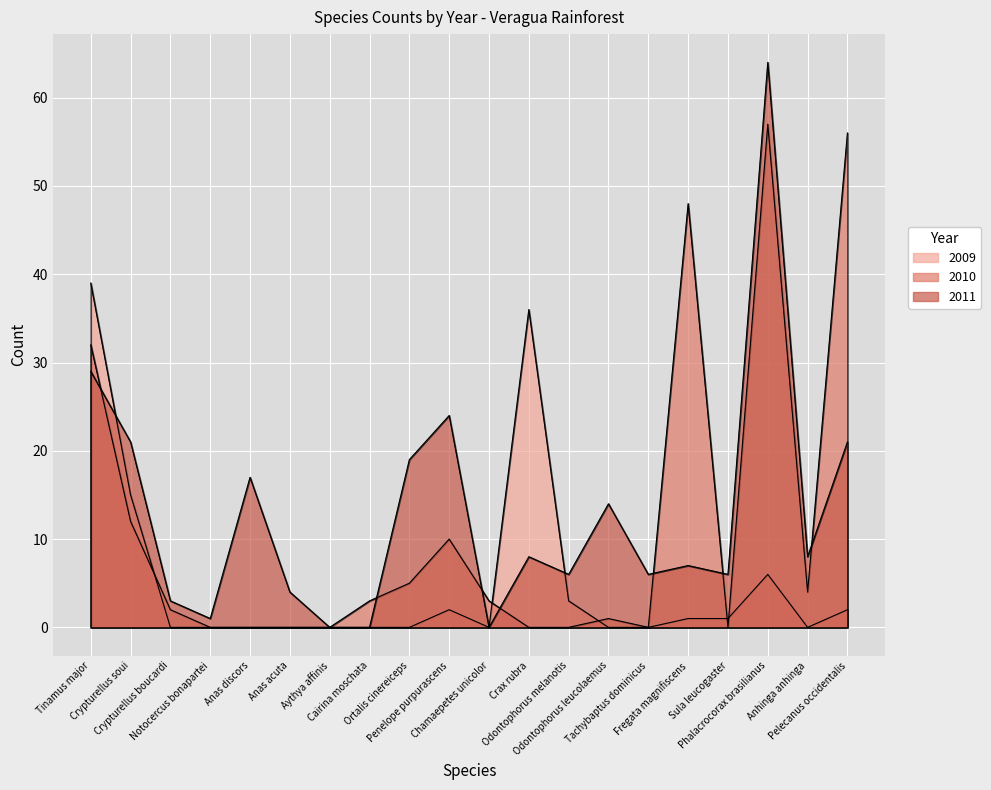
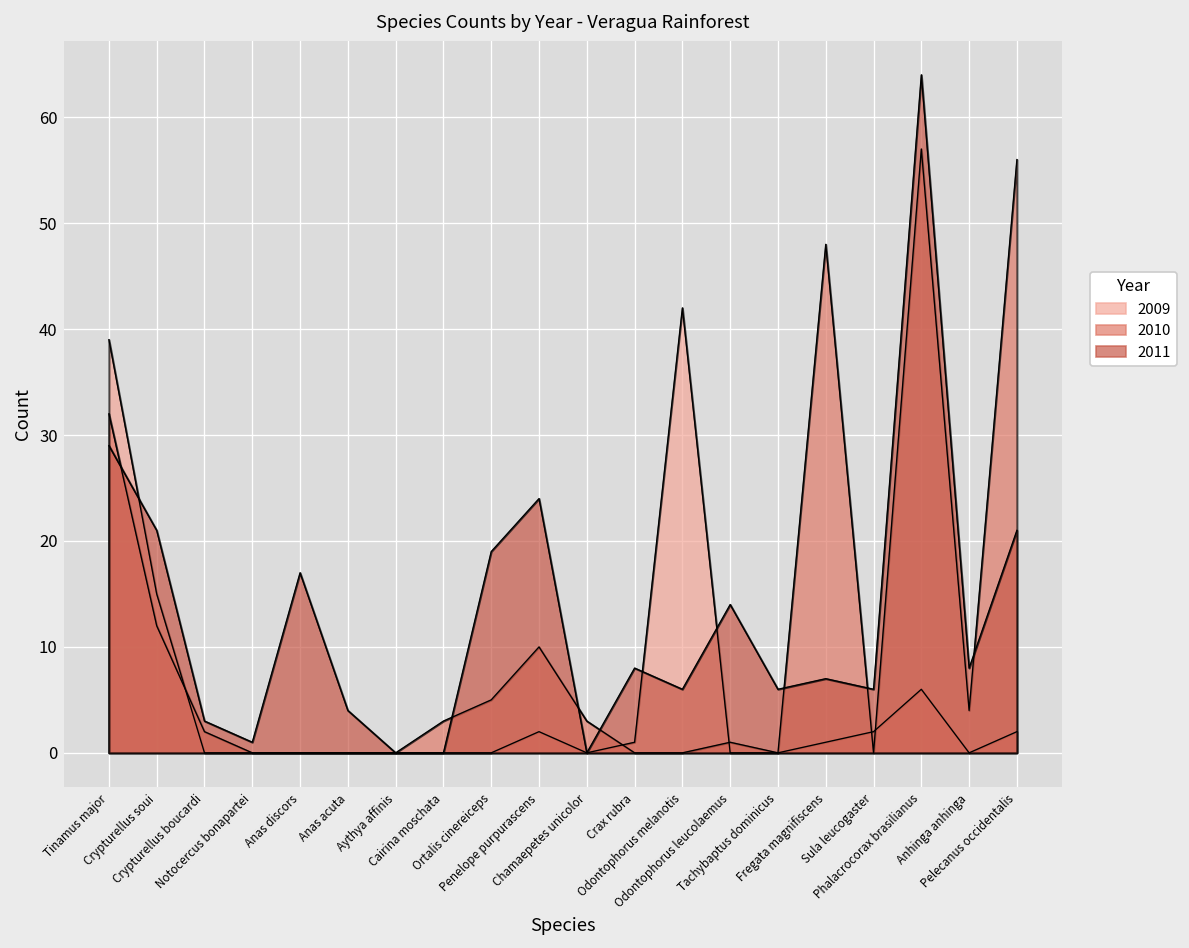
  {
    "2009": {
      "Tinamus major": 39,
      "Crypturellus soui": 15,
      "Crypturellus boucardi": 0,
      "Ortalis cinereiceps": 0,
      "Penelope purpurascens": 2,
-     "Crax rubra": 36,
-     "Odontophorus melanotis": 3,
+     "Crax rubra": 1,
+     "Odontophorus melanotis": 42,
      "Odontophorus leucolaemus": 0,
      "Fregata magnifiscens": 1,
-     "Sula leucogaster": 1,
+     "Sula leucogaster": 2,
      "Phalacrocorax brasilianus": 6,
      "Anhinga anhinga": 0,
      "Pelecanus occidentalis": 2
    }
  }
